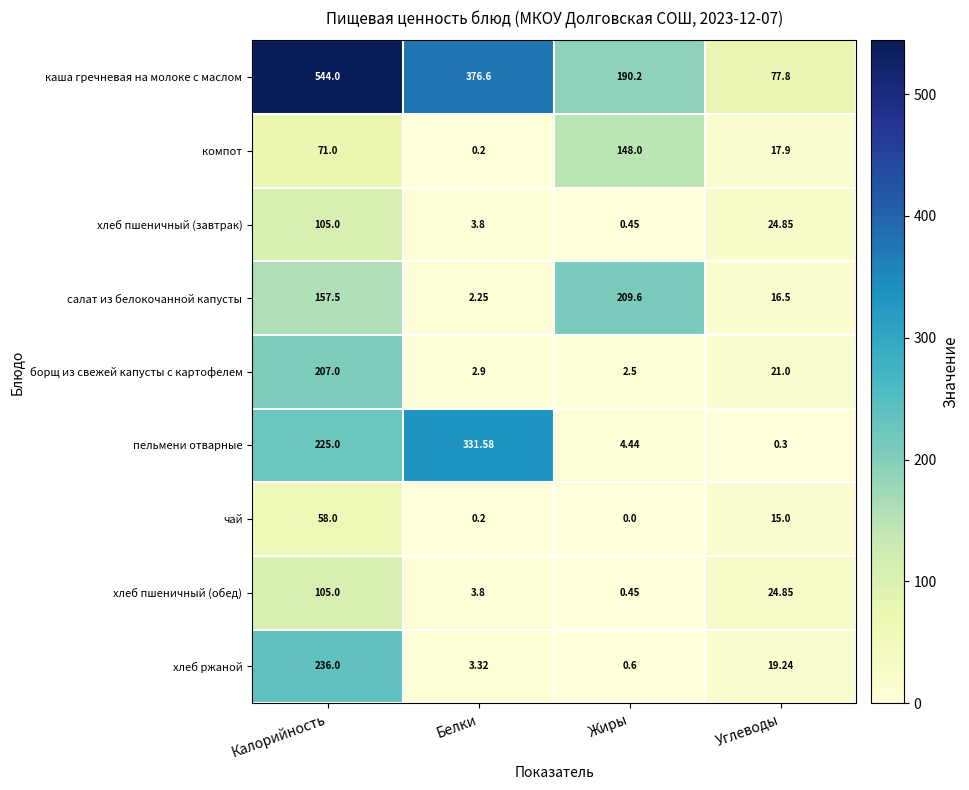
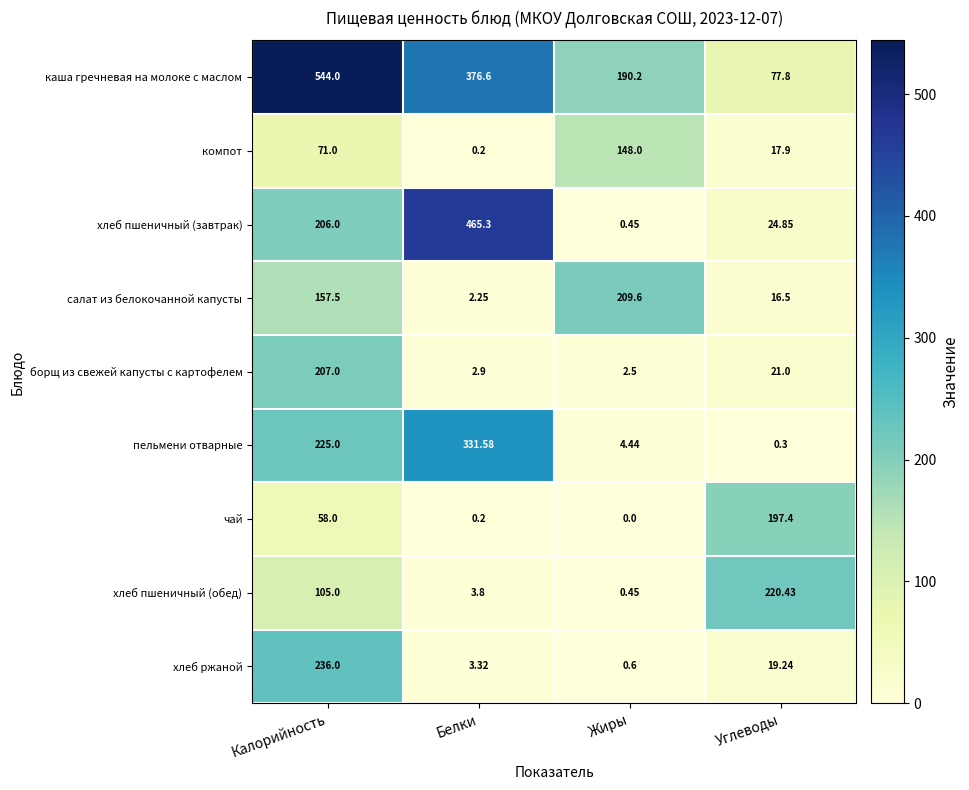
  {
    "каша гречневая на молоке с маслом": {
      "Калорийность": 544.0,
      "Белки": 376.6,
      "Жиры": 190.2,
      "Углеводы": 77.8
    },
    "компот": {
      "Калорийность": 71.0,
      "Белки": 0.2,
      "Жиры": 148.0,
      "Углеводы": 17.9
    },
    "хлеб пшеничный (завтрак)": {
-     "Калорийность": 105.0,
-     "Белки": 3.8,
+     "Калорийность": 206.0,
+     "Белки": 465.3,
      "Жиры": 0.45,
      "Углеводы": 24.85
    },
    "салат из белокочанной капусты": {
      "Калорийность": 157.5,
      "Белки": 2.25,
      "Жиры": 209.6,
      "Углеводы": 16.5
    },
    "борщ из свежей капусты с картофелем": {
      "Калорийность": 207.0,
      "Белки": 2.9,
      "Жиры": 2.5,
      "Углеводы": 21.0
    },
    "пельмени отварные": {
      "Калорийность": 225.0,
      "Белки": 331.58,
      "Жиры": 4.44,
      "Углеводы": 0.3
    },
    "чай": {
      "Калорийность": 58.0,
      "Белки": 0.2,
      "Жиры": 0.0,
-     "Углеводы": 15.0
+     "Углеводы": 197.4
    },
    "хлеб пшеничный (обед)": {
      "Калорийность": 105.0,
      "Белки": 3.8,
      "Жиры": 0.45,
-     "Углеводы": 24.85
+     "Углеводы": 220.43
    },
    "хлеб ржаной": {
      "Калорийность": 236.0,
      "Белки": 3.32,
      "Жиры": 0.6,
      "Углеводы": 19.24
    }
  }
